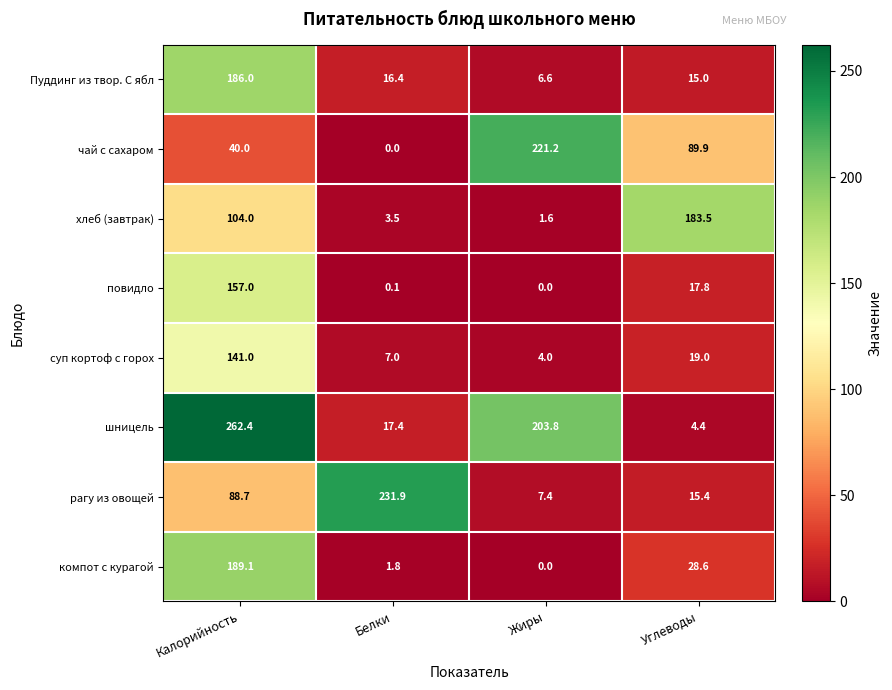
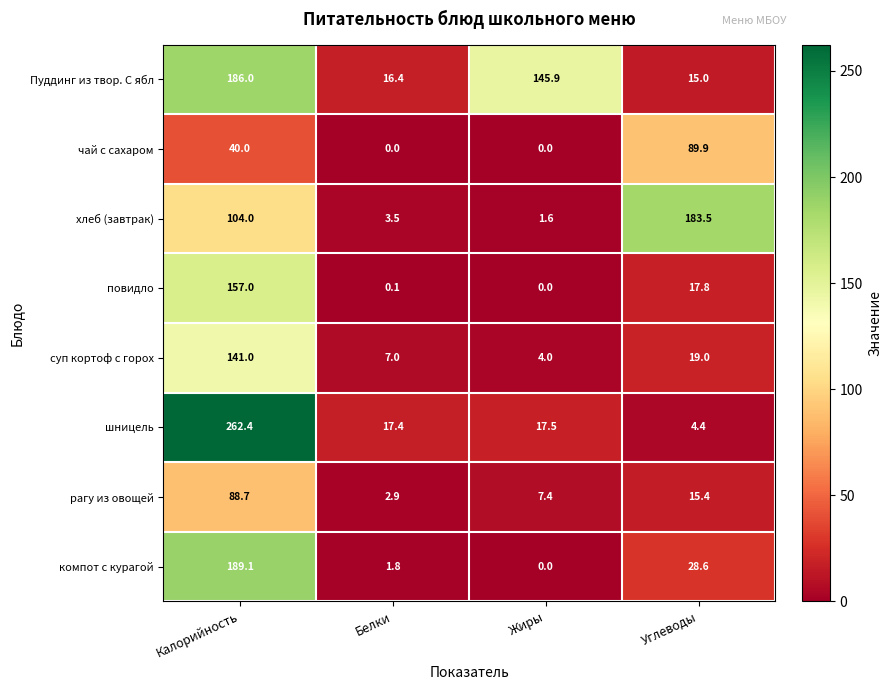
  {
    "Пуддинг из твор. С ябл": {
      "Калорийность": 186.0,
      "Белки": 16.4,
-     "Жиры": 6.6,
+     "Жиры": 145.9,
      "Углеводы": 15.0
    },
    "чай с сахаром": {
      "Калорийность": 40.0,
      "Белки": 0.0,
-     "Жиры": 221.2,
+     "Жиры": 0.0,
      "Углеводы": 89.9
    },
    "хлеб (завтрак)": {
      "Калорийность": 104.0,
      "Белки": 3.5,
      "Жиры": 1.6,
      "Углеводы": 183.5
    },
    "повидло": {
      "Калорийность": 157.0,
      "Белки": 0.1,
      "Жиры": 0.0,
      "Углеводы": 17.8
    },
    "суп кортоф с горох": {
      "Калорийность": 141.0,
      "Белки": 7.0,
      "Жиры": 4.0,
      "Углеводы": 19.0
    },
    "шницель": {
      "Калорийность": 262.4,
      "Белки": 17.4,
-     "Жиры": 203.8,
+     "Жиры": 17.5,
      "Углеводы": 4.4
    },
    "рагу из овощей": {
      "Калорийность": 88.7,
-     "Белки": 231.9,
+     "Белки": 2.9,
      "Жиры": 7.4,
      "Углеводы": 15.4
    },
    "компот с курагой": {
      "Калорийность": 189.1,
      "Белки": 1.8,
      "Жиры": 0.0,
      "Углеводы": 28.6
    }
  }
